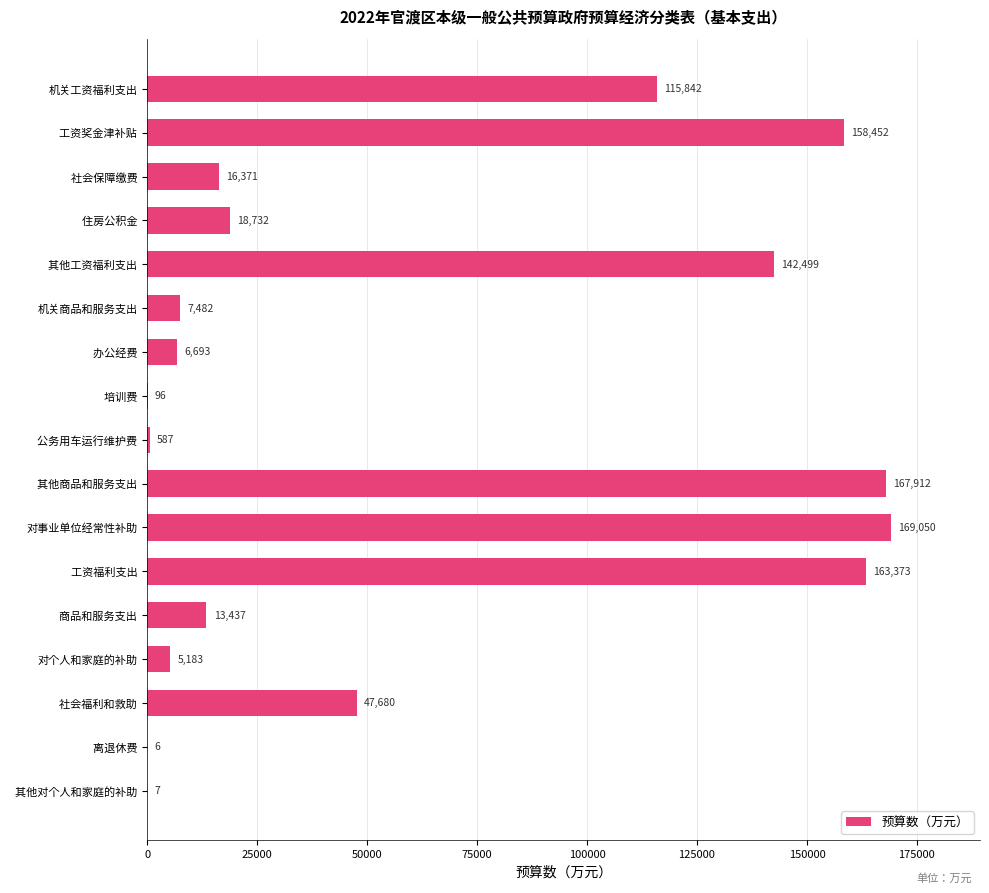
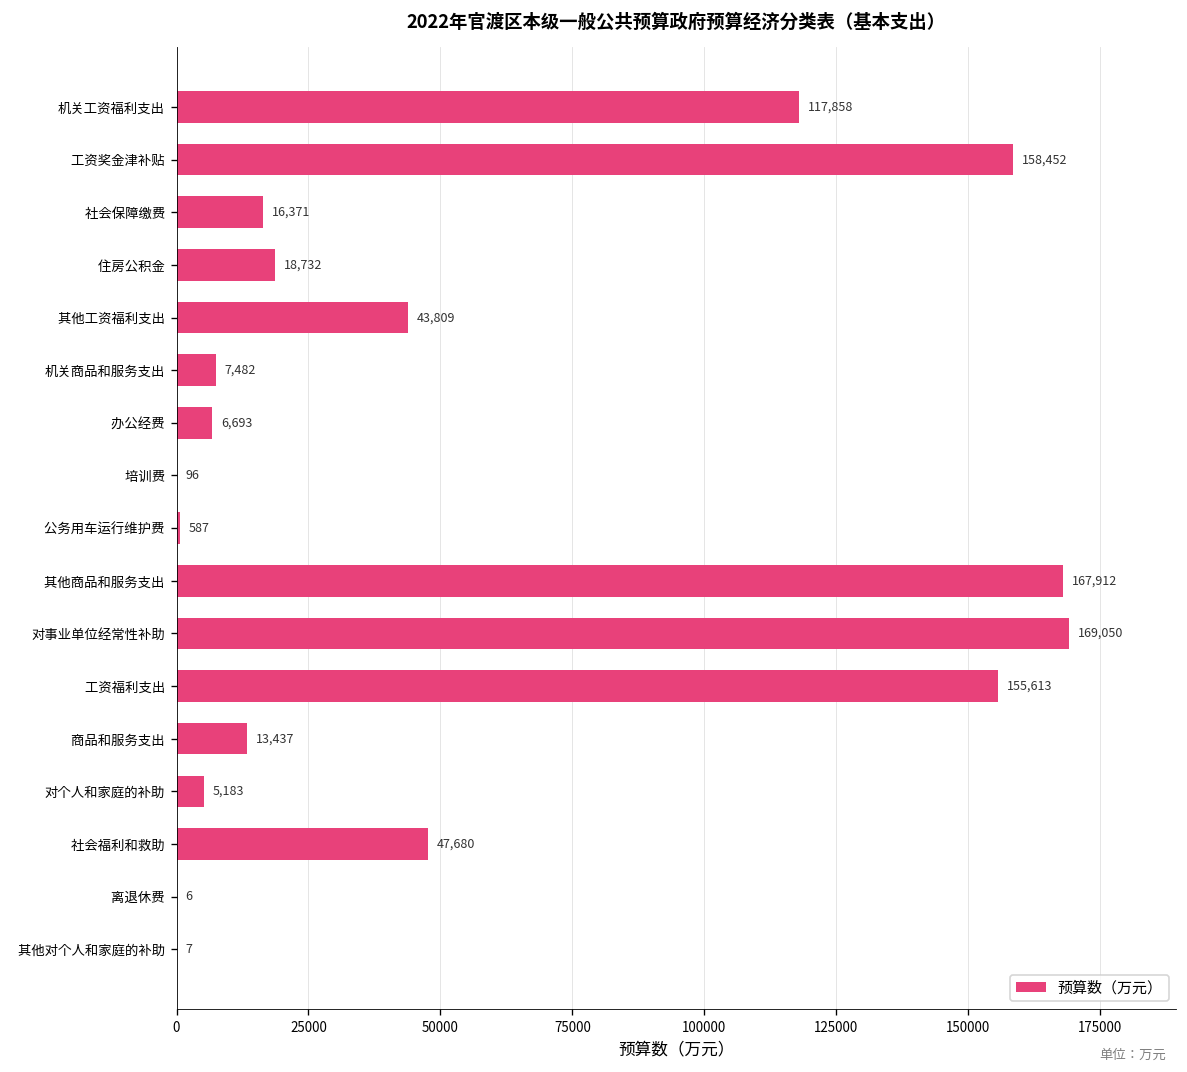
  {
-   "机关工资福利支出": "115,842",
+   "机关工资福利支出": "117,858",
    "工资奖金津补贴": "158,452",
    "社会保障缴费": "16,371",
    "住房公积金": "18,732",
-   "其他工资福利支出": "142,499",
+   "其他工资福利支出": "43,809",
    "机关商品和服务支出": "7,482",
    "办公经费": "6,693",
    "培训费": "96",
    "公务用车运行维护费": "587",
    "其他商品和服务支出": "167,912",
    "对事业单位经常性补助": "169,050",
-   "工资福利支出": "163,373",
+   "工资福利支出": "155,613",
    "商品和服务支出": "13,437",
    "对个人和家庭的补助": "5,183",
    "社会福利和救助": "47,680",
    "离退休费": "6",
    "其他对个人和家庭的补助": "7"
  }
